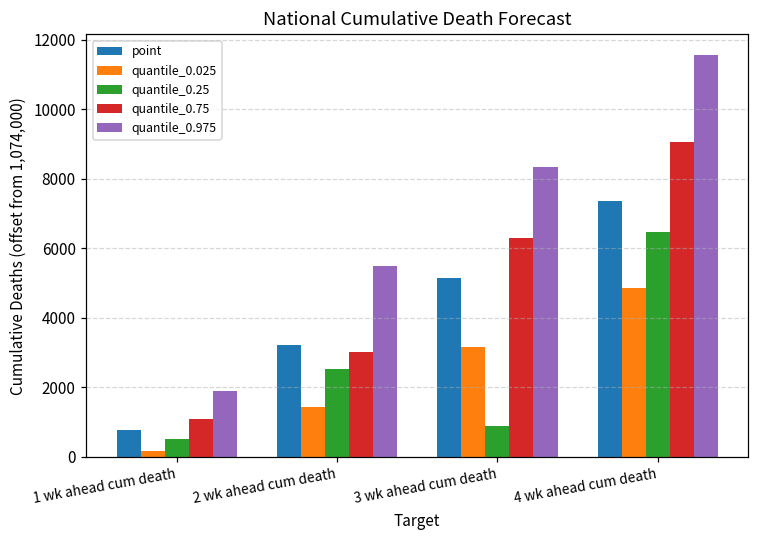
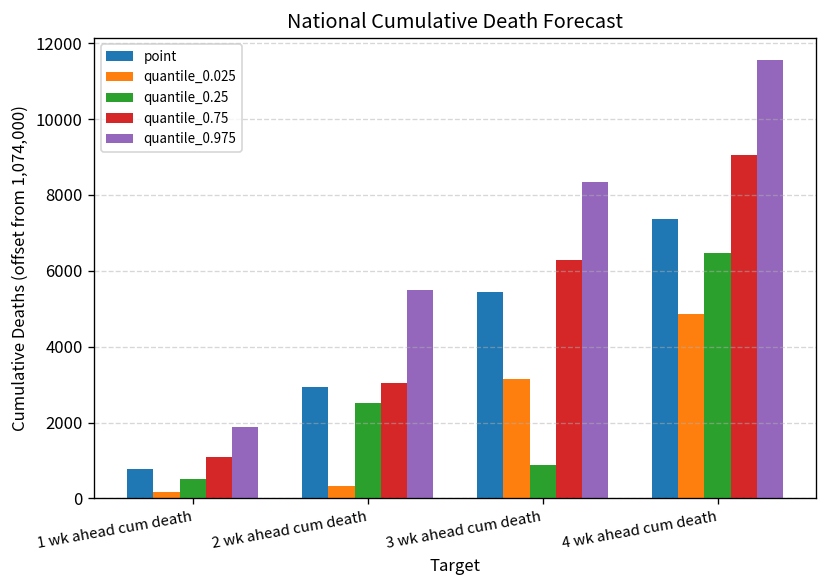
  {
    "point": {
      "1 wk ahead cum death": 800,
-     "2 wk ahead cum death": 3200,
-     "3 wk ahead cum death": 5100,
+     "2 wk ahead cum death": 2900,
+     "3 wk ahead cum death": 5500,
      "4 wk ahead cum death": 7400
    },
    "quantile_0.025": {
      "1 wk ahead cum death": 200,
-     "2 wk ahead cum death": 1400,
+     "2 wk ahead cum death": 300,
      "3 wk ahead cum death": 3200,
      "4 wk ahead cum death": 4900
    },
    "quantile_0.25": {
      "1 wk ahead cum death": 500,
      "2 wk ahead cum death": 2500,
      "3 wk ahead cum death": 900,
      "4 wk ahead cum death": 6500
    },
    "quantile_0.75": {
      "1 wk ahead cum death": 1100,
      "2 wk ahead cum death": 3000,
      "3 wk ahead cum death": 6300,
      "4 wk ahead cum death": 9000
    },
    "quantile_0.975": {
      "1 wk ahead cum death": 1900,
      "2 wk ahead cum death": 5500,
      "3 wk ahead cum death": 8400,
      "4 wk ahead cum death": 11600
    }
  }
